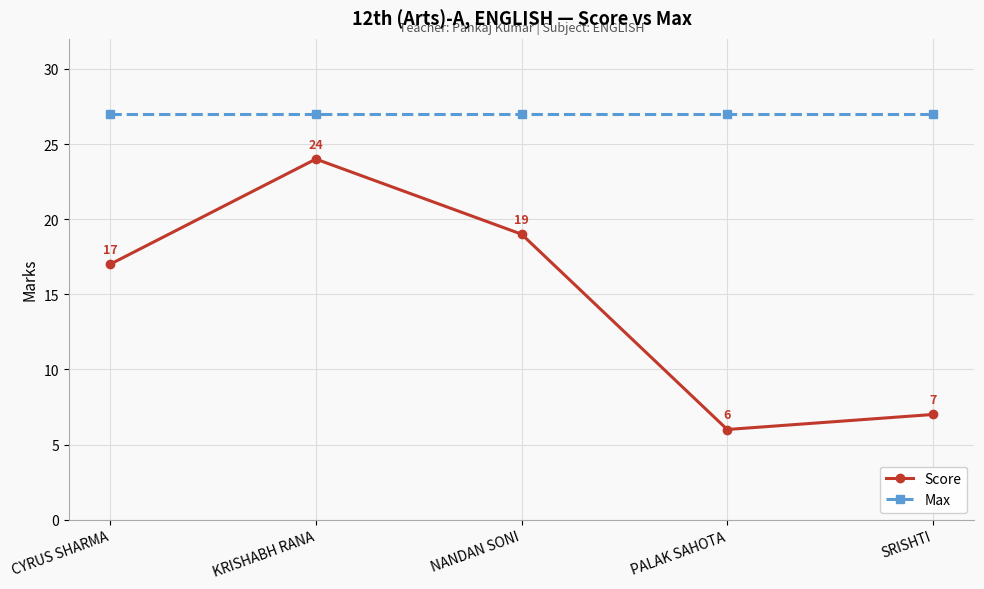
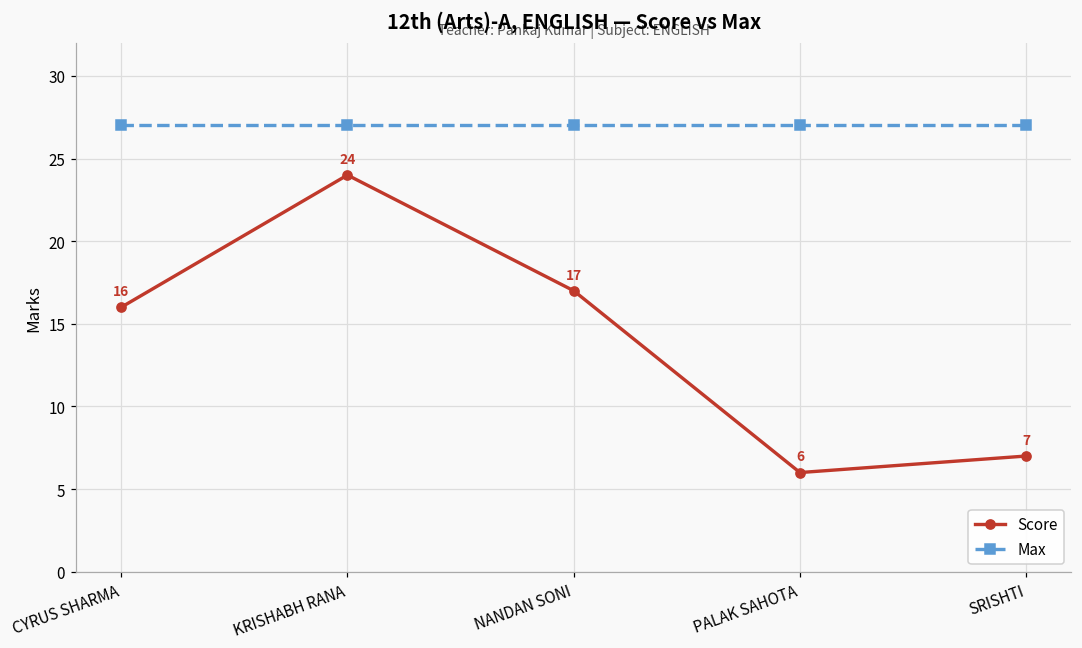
  {
    "Score": {
-     "CYRUS SHARMA": 17,
+     "CYRUS SHARMA": 16,
      "KRISHABH RANA": 24,
-     "NANDAN SONI": 19,
+     "NANDAN SONI": 17,
      "PALAK SAHOTA": 6,
      "SRISHTI": 7
    },
    "Max": {
      "CYRUS SHARMA": 27.0,
      "KRISHABH RANA": 27.0,
      "NANDAN SONI": 27.0,
      "PALAK SAHOTA": 27.0,
      "SRISHTI": 27.0
    }
  }
